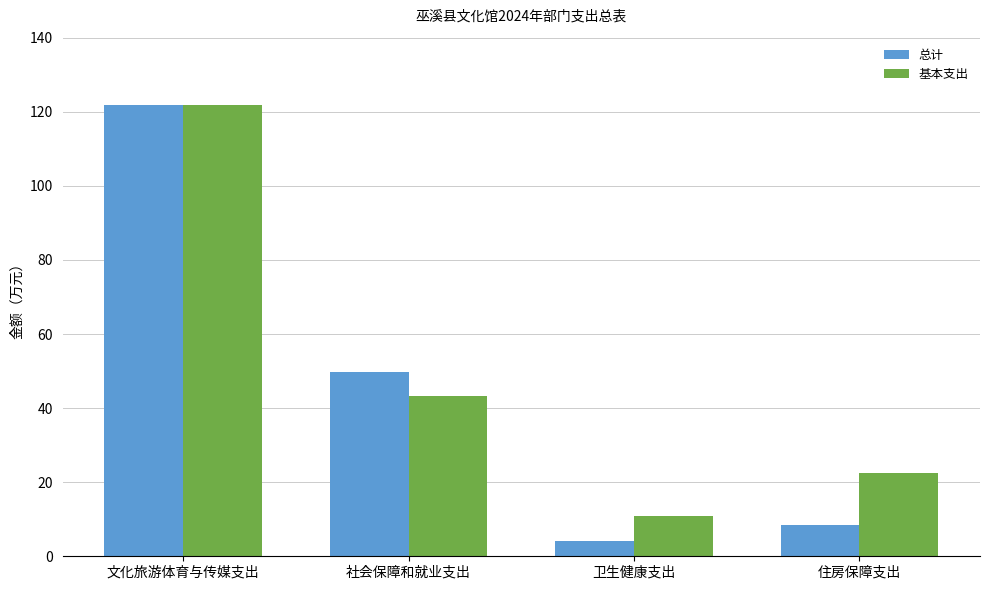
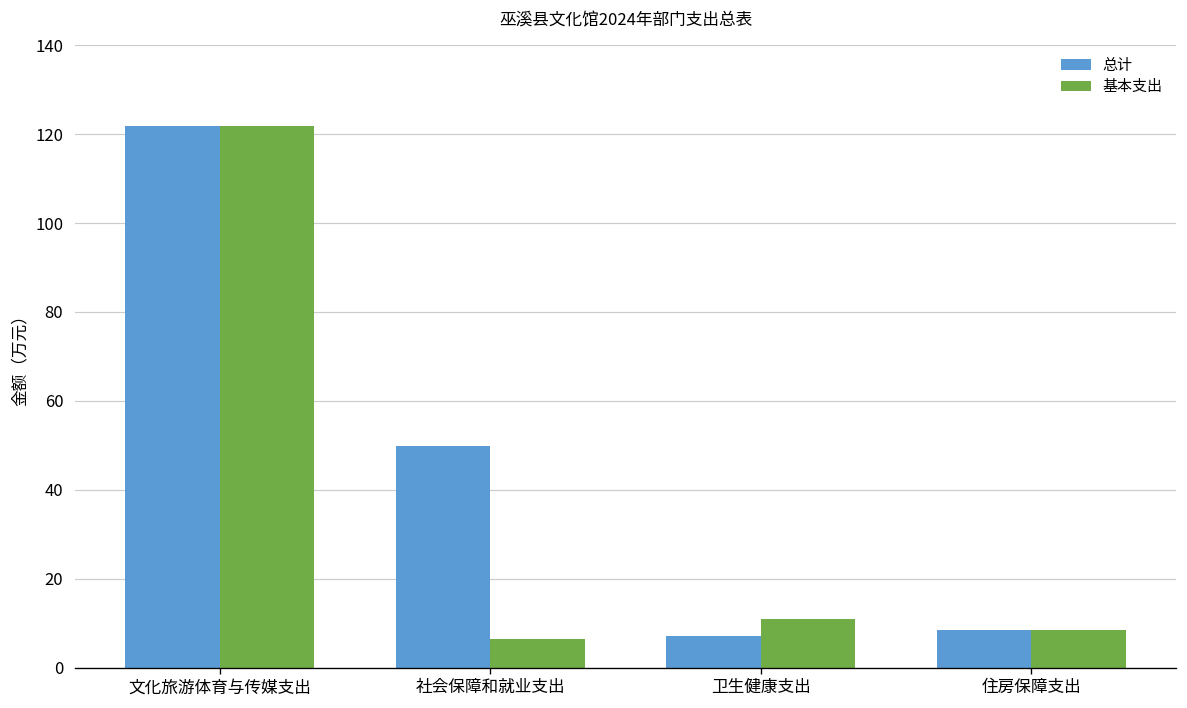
  {
    "总计": {
      "文化旅游体育与传媒支出": 122,
      "社会保障和就业支出": 50,
-     "卫生健康支出": 4,
+     "卫生健康支出": 7,
      "住房保障支出": 9
    },
    "基本支出": {
      "文化旅游体育与传媒支出": 122,
-     "社会保障和就业支出": 43,
+     "社会保障和就业支出": 6,
      "卫生健康支出": 11,
-     "住房保障支出": 23
+     "住房保障支出": 9
    }
  }
